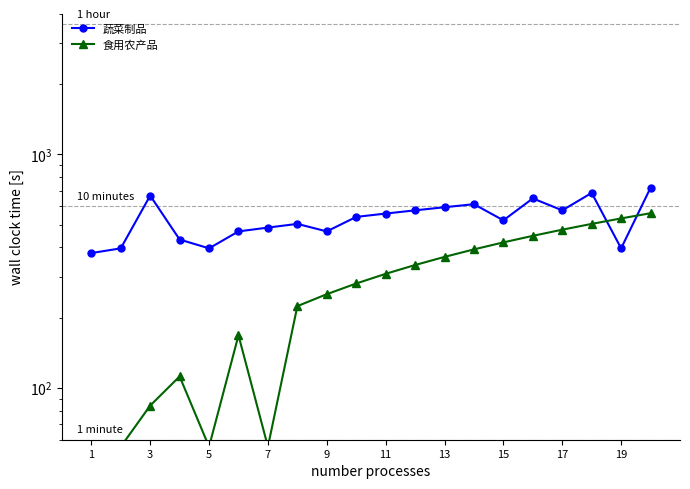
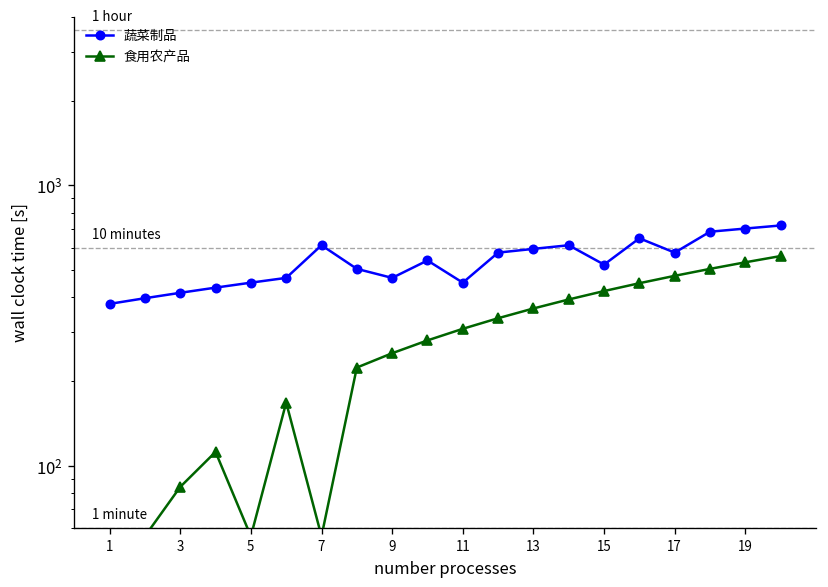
  {
    "蔬菜制品": {
      "1": 380,
-     "3": 670,
-     "5": 400,
-     "7": 490,
+     "3": 410,
+     "5": 450,
+     "7": 610,
      "9": 470,
-     "11": 560,
+     "11": 450,
      "13": 590,
      "15": 520,
      "17": 580,
-     "19": 400
+     "19": 700
    },
    "食用农产品": {
      "3": 84,
      "9": 250,
      "11": 310,
      "13": 360,
      "15": 420,
      "17": 480,
      "19": 530
    }
  }
